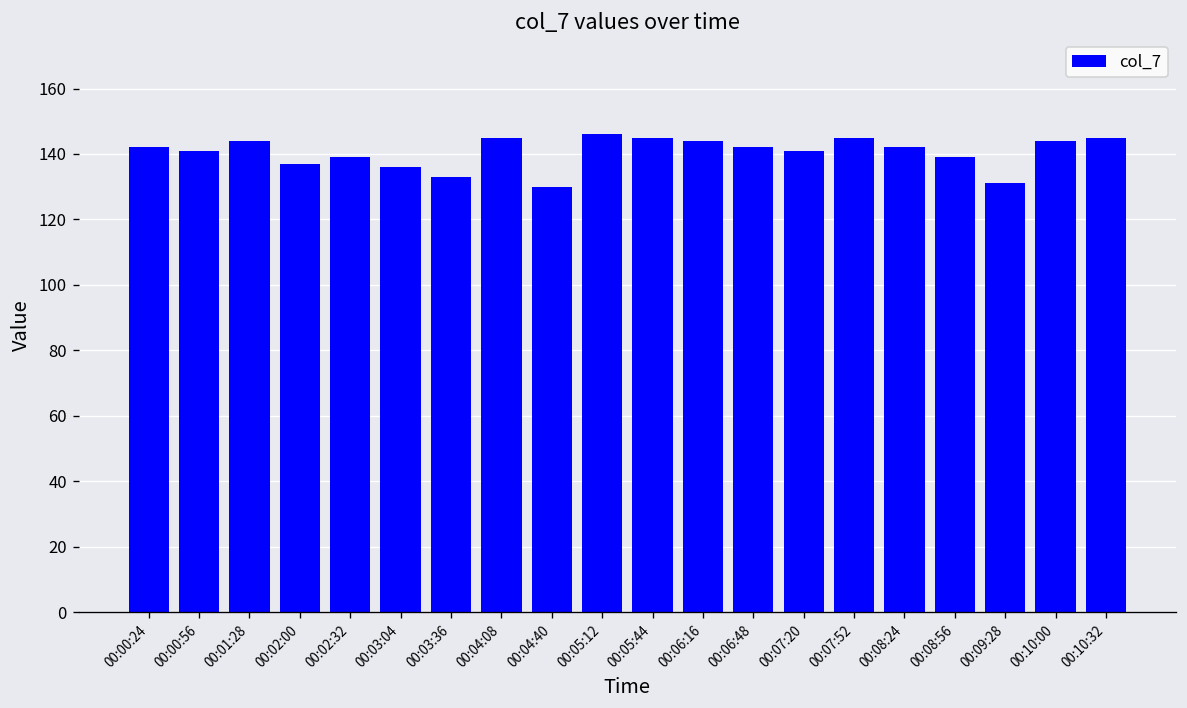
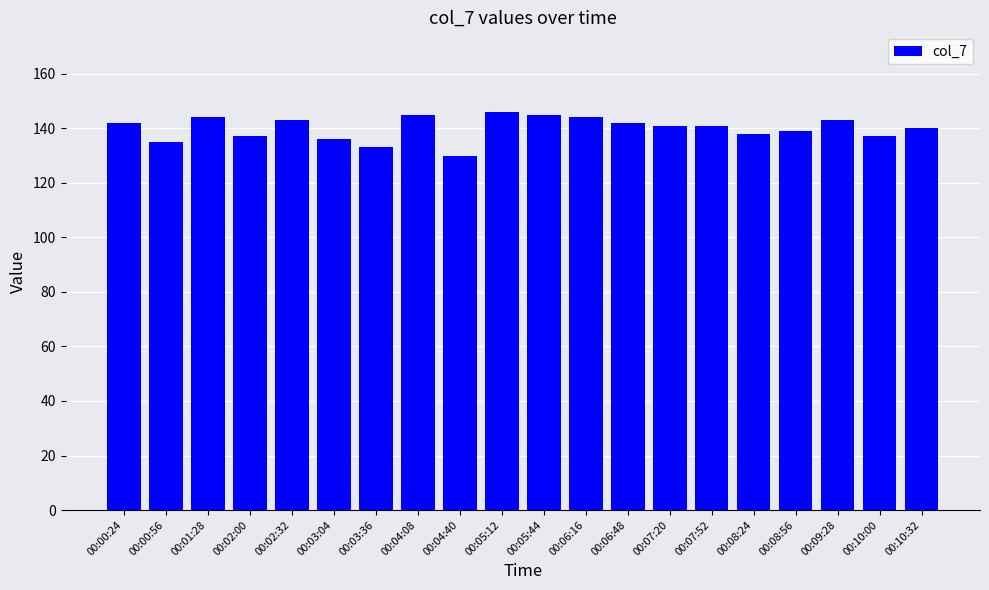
  {
    "00:00:24": 142,
-   "00:00:56": 141,
+   "00:00:56": 135,
    "00:01:28": 144,
    "00:02:00": 137,
-   "00:02:32": 139,
+   "00:02:32": 143,
    "00:03:04": 136,
    "00:03:36": 133,
    "00:04:08": 145,
    "00:04:40": 130,
    "00:05:12": 146,
    "00:05:44": 145,
    "00:06:16": 144,
    "00:06:48": 142,
    "00:07:20": 141,
-   "00:07:52": 145,
-   "00:08:24": 142,
+   "00:07:52": 141,
+   "00:08:24": 138,
    "00:08:56": 139,
-   "00:09:28": 131,
-   "00:10:00": 144,
-   "00:10:32": 145
+   "00:09:28": 143,
+   "00:10:00": 137,
+   "00:10:32": 140
  }
